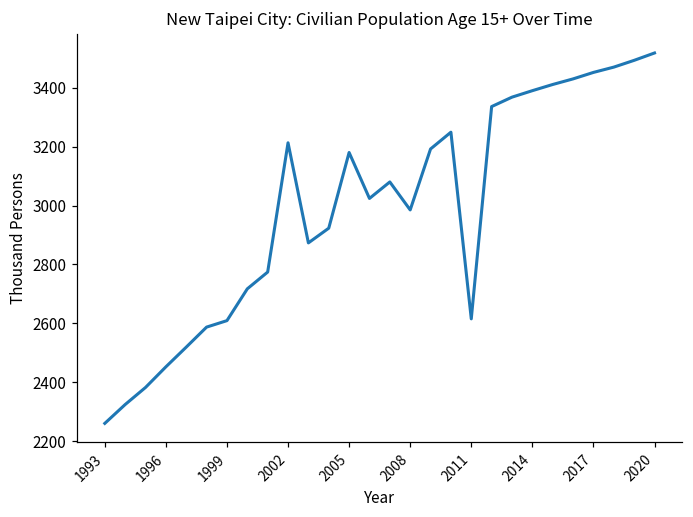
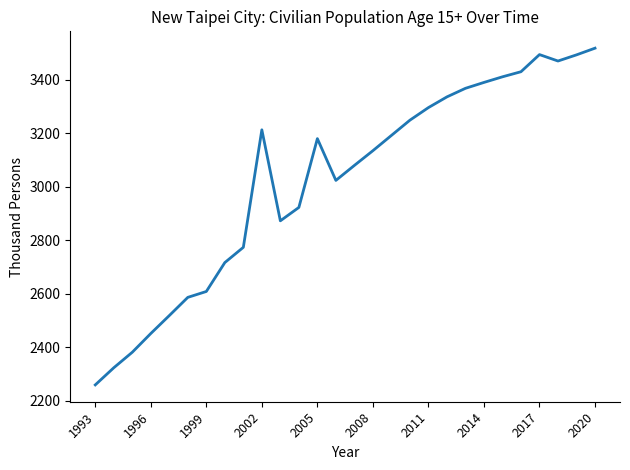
  {
    "1993": 2260,
    "1996": 2450,
    "1999": 2610,
    "2002": 3210,
    "2005": 3180,
-   "2008": 2990,
-   "2011": 2620,
+   "2008": 3140,
+   "2011": 3300,
    "2014": 3390,
-   "2017": 3450,
+   "2017": 3490,
    "2020": 3520
  }
